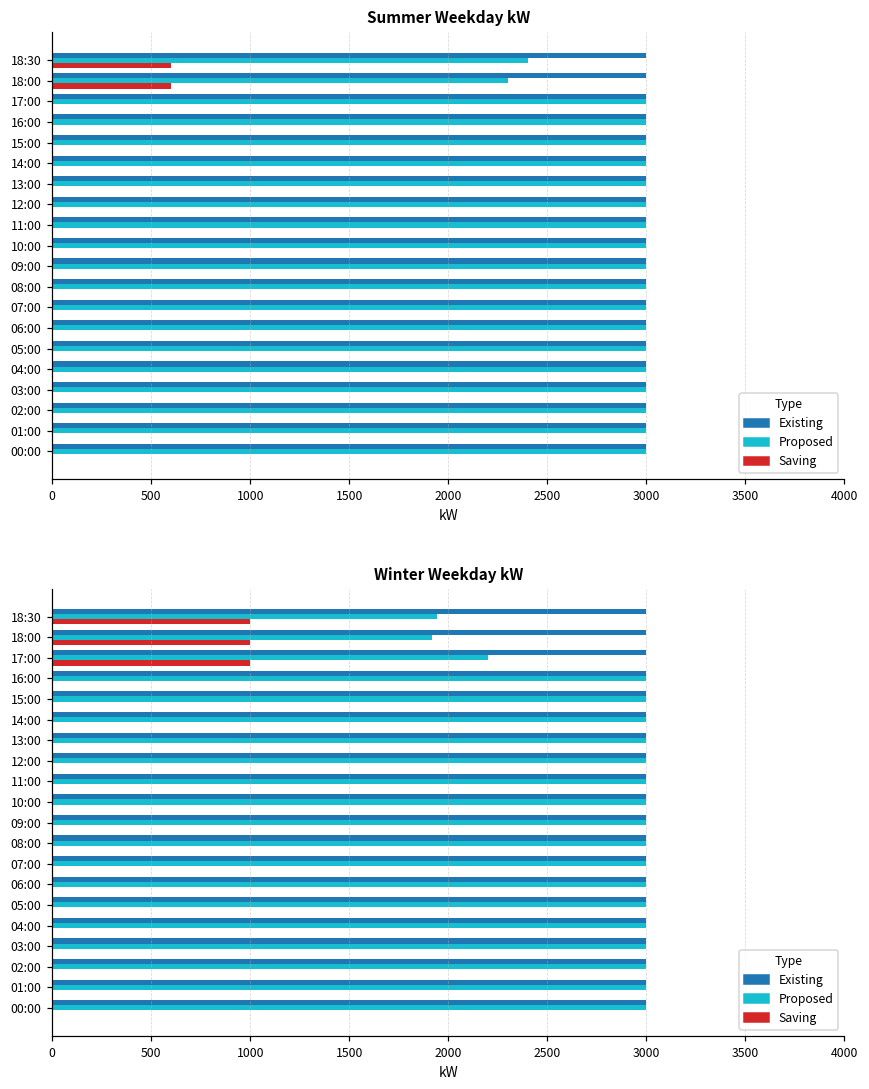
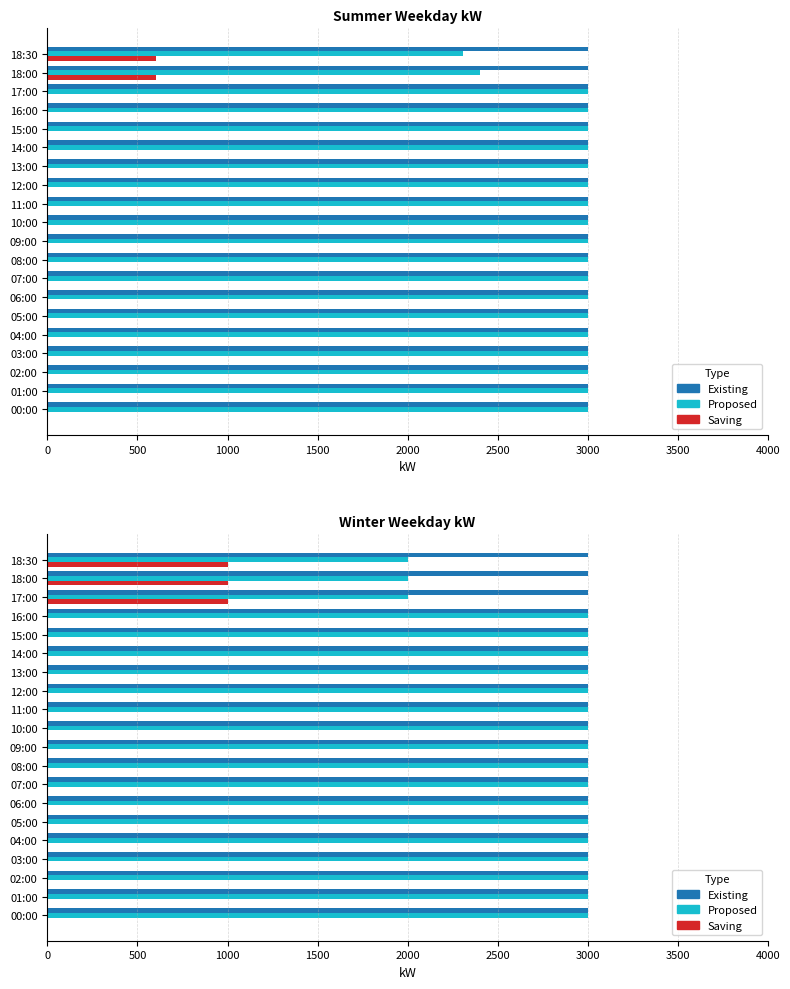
  {
    "Summer Weekday kW": {
      "Existing": {
        "18:30": 3000,
        "18:00": 3000,
        "17:00": 3000,
        "16:00": 3000,
        "15:00": 3000,
        "14:00": 3000,
        "13:00": 3000,
        "12:00": 3000,
        "11:00": 3000,
        "10:00": 3000,
        "09:00": 3000,
        "08:00": 3000,
        "07:00": 3000,
        "06:00": 3000,
        "05:00": 3000,
        "04:00": 3000,
        "03:00": 3000,
        "02:00": 3000,
        "01:00": 3000,
        "00:00": 3000
      },
      "Proposed": {
-       "18:30": 2400,
-       "18:00": 2300,
+       "18:30": 2310,
+       "18:00": 2400,
        "17:00": 3000,
        "16:00": 3000,
        "15:00": 3000,
        "14:00": 3000,
        "13:00": 3000,
        "12:00": 3000,
        "11:00": 3000,
        "10:00": 3000,
        "09:00": 3000,
        "08:00": 3000,
        "07:00": 3000,
        "06:00": 3000,
        "05:00": 3000,
        "04:00": 3000,
        "03:00": 3000,
        "02:00": 3000,
        "01:00": 3000,
        "00:00": 3000
      },
      "Saving": {
        "18:30": 600,
        "18:00": 600,
        "17:00": 0,
        "16:00": 0,
        "15:00": 0,
        "14:00": 0,
        "13:00": 0,
        "12:00": 0,
        "11:00": 0,
        "10:00": 0,
        "09:00": 0,
        "08:00": 0,
        "07:00": 0,
        "06:00": 0,
        "05:00": 0,
        "04:00": 0,
        "03:00": 0,
        "02:00": 0,
        "01:00": 0,
        "00:00": 0
      }
    },
    "Winter Weekday kW": {
      "Existing": {
        "18:30": 3000,
        "18:00": 3000,
        "17:00": 3000,
        "16:00": 3000,
        "15:00": 3000,
        "14:00": 3000,
        "13:00": 3000,
        "12:00": 3000,
        "11:00": 3000,
        "10:00": 3000,
        "09:00": 3000,
        "08:00": 3000,
        "07:00": 3000,
        "06:00": 3000,
        "05:00": 3000,
        "04:00": 3000,
        "03:00": 3000,
        "02:00": 3000,
        "01:00": 3000,
        "00:00": 3000
      },
      "Proposed": {
-       "18:30": 1950,
-       "18:00": 1920,
-       "17:00": 2200,
+       "18:30": 2000,
+       "18:00": 2000,
+       "17:00": 2000,
        "16:00": 3000,
        "15:00": 3000,
        "14:00": 3000,
        "13:00": 3000,
        "12:00": 3000,
        "11:00": 3000,
        "10:00": 3000,
        "09:00": 3000,
        "08:00": 3000,
        "07:00": 3000,
        "06:00": 3000,
        "05:00": 3000,
        "04:00": 3000,
        "03:00": 3000,
        "02:00": 3000,
        "01:00": 3000,
        "00:00": 3000
      },
      "Saving": {
        "18:30": 1000,
        "18:00": 1000,
        "17:00": 1000,
        "16:00": 0,
        "15:00": 0,
        "14:00": 0,
        "13:00": 0,
        "12:00": 0,
        "11:00": 0,
        "10:00": 0,
        "09:00": 0,
        "08:00": 0,
        "07:00": 0,
        "06:00": 0,
        "05:00": 0,
        "04:00": 0,
        "03:00": 0,
        "02:00": 0,
        "01:00": 0,
        "00:00": 0
      }
    }
  }
